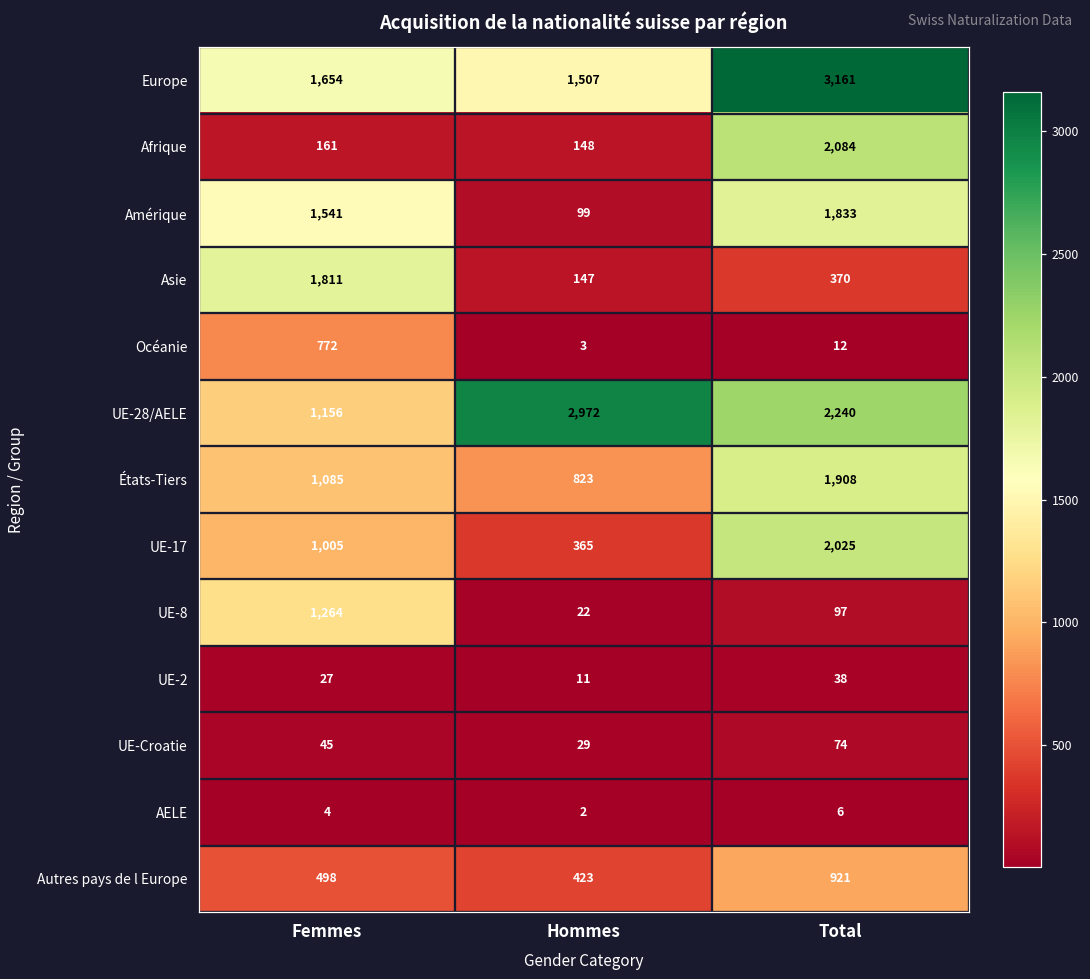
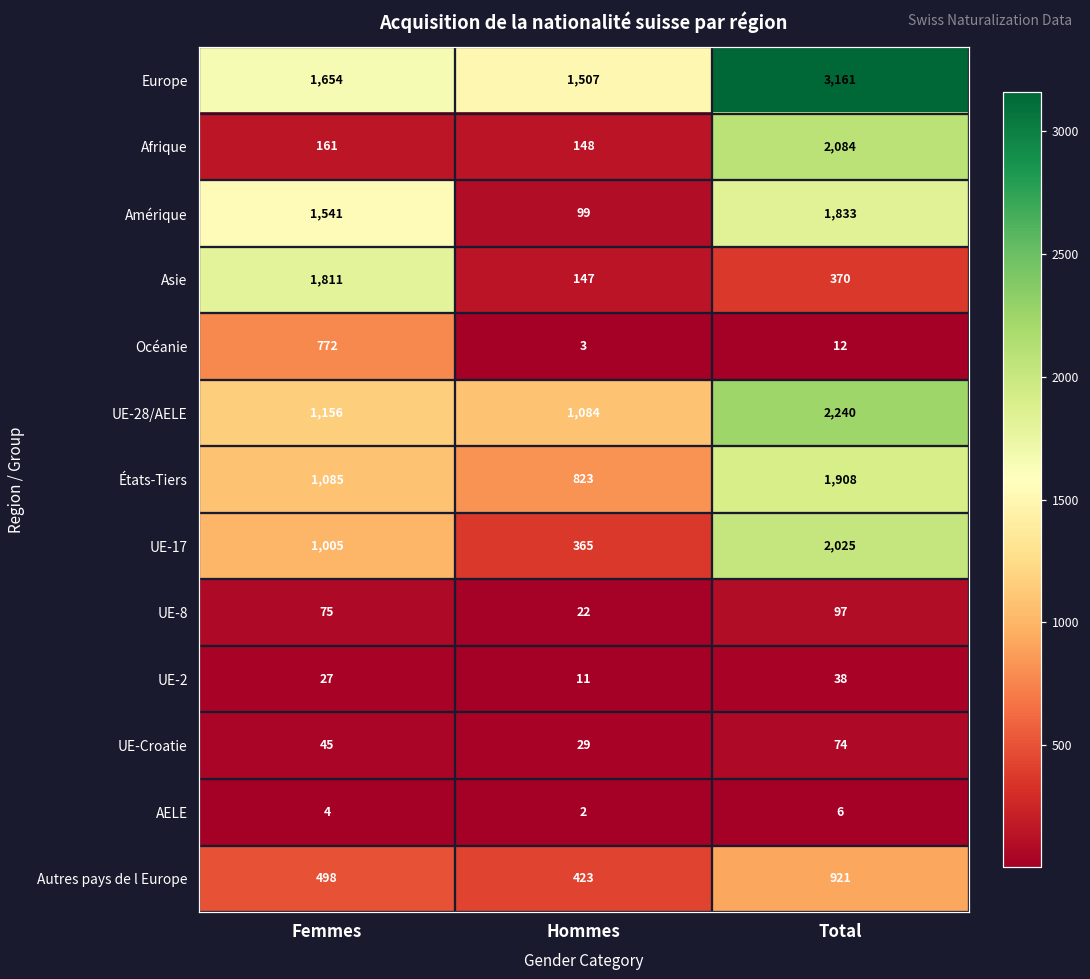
  {
    "Europe": {
      "Femmes": "1,654",
      "Hommes": "1,507",
      "Total": "3,161"
    },
    "Afrique": {
      "Femmes": "161",
      "Hommes": "148",
      "Total": "2,084"
    },
    "Amérique": {
      "Femmes": "1,541",
      "Hommes": "99",
      "Total": "1,833"
    },
    "Asie": {
      "Femmes": "1,811",
      "Hommes": "147",
      "Total": "370"
    },
    "Océanie": {
      "Femmes": "772",
      "Hommes": "3",
      "Total": "12"
    },
    "UE-28/AELE": {
      "Femmes": "1,156",
-     "Hommes": "2,972",
+     "Hommes": "1,084",
      "Total": "2,240"
    },
    "États-Tiers": {
      "Femmes": "1,085",
      "Hommes": "823",
      "Total": "1,908"
    },
    "UE-17": {
      "Femmes": "1,005",
      "Hommes": "365",
      "Total": "2,025"
    },
    "UE-8": {
-     "Femmes": "1,264",
+     "Femmes": "75",
      "Hommes": "22",
      "Total": "97"
    },
    "UE-2": {
      "Femmes": "27",
      "Hommes": "11",
      "Total": "38"
    },
    "UE-Croatie": {
      "Femmes": "45",
      "Hommes": "29",
      "Total": "74"
    },
    "AELE": {
      "Femmes": "4",
      "Hommes": "2",
      "Total": "6"
    },
    "Autres pays de l Europe": {
      "Femmes": "498",
      "Hommes": "423",
      "Total": "921"
    }
  }
